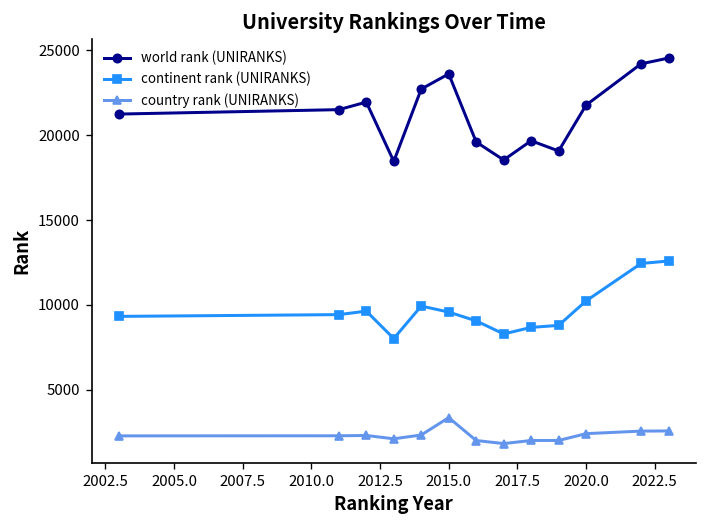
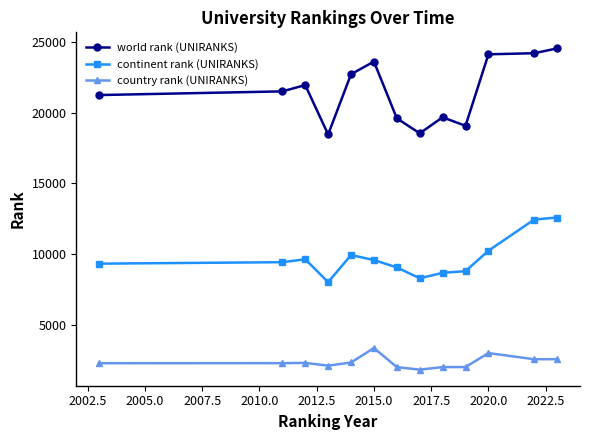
  {
    "world rank (UNIRANKS)": {
      "2015.0": 23600,
-     "2020.0": 21800
+     "2020.0": 24100
    },
    "continent rank (UNIRANKS)": {
      "2015.0": 9600,
      "2020.0": 10200
    },
    "country rank (UNIRANKS)": {
      "2015.0": 3400,
-     "2020.0": 2400
+     "2020.0": 3000
    }
  }
